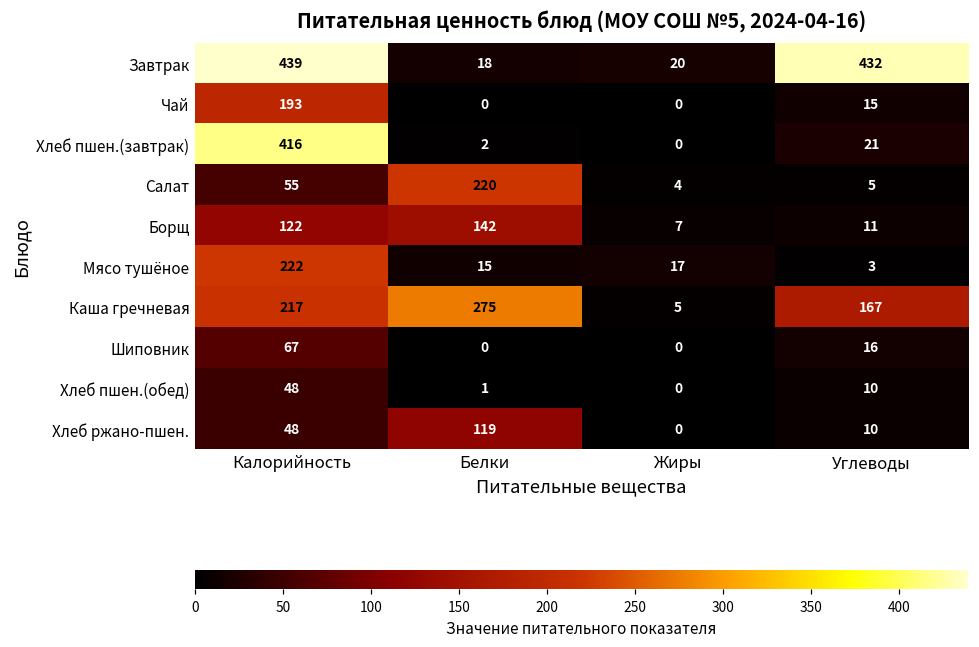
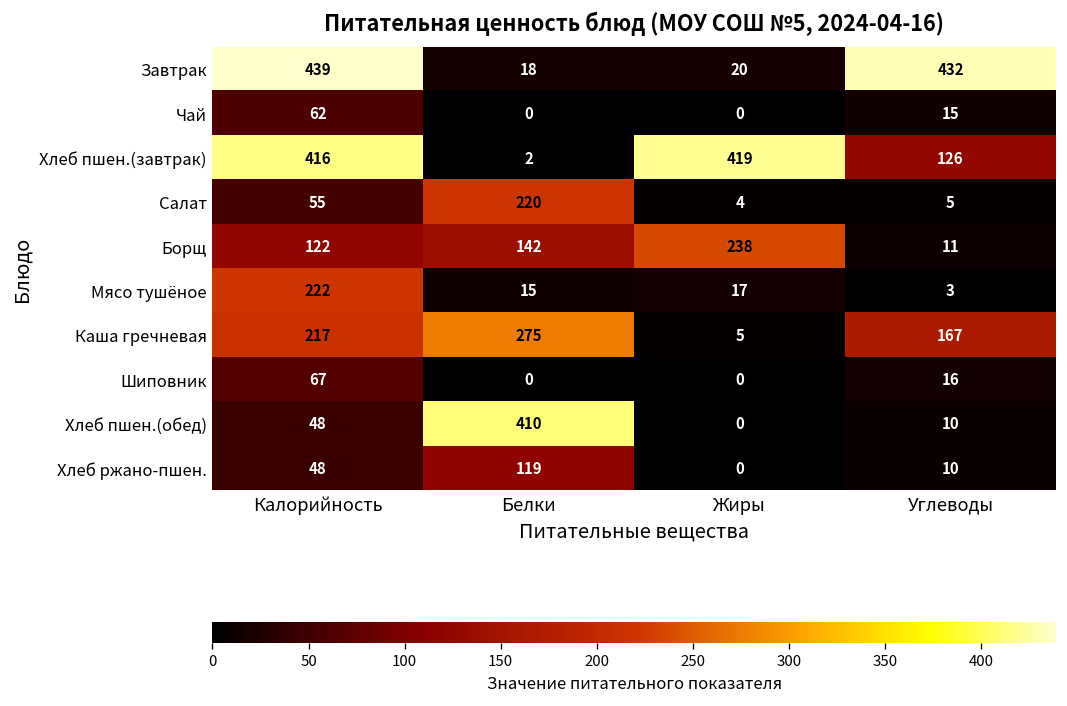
  {
    "Завтрак": {
      "Калорийность": 439,
      "Белки": 18,
      "Жиры": 20,
      "Углеводы": 432
    },
    "Чай": {
-     "Калорийность": 193,
+     "Калорийность": 62,
      "Белки": 0,
      "Жиры": 0,
      "Углеводы": 15
    },
    "Хлеб пшен.(завтрак)": {
      "Калорийность": 416,
      "Белки": 2,
-     "Жиры": 0,
-     "Углеводы": 21
+     "Жиры": 419,
+     "Углеводы": 126
    },
    "Салат": {
      "Калорийность": 55,
      "Белки": 220,
      "Жиры": 4,
      "Углеводы": 5
    },
    "Борщ": {
      "Калорийность": 122,
      "Белки": 142,
-     "Жиры": 7,
+     "Жиры": 238,
      "Углеводы": 11
    },
    "Мясо тушёное": {
      "Калорийность": 222,
      "Белки": 15,
      "Жиры": 17,
      "Углеводы": 3
    },
    "Каша гречневая": {
      "Калорийность": 217,
      "Белки": 275,
      "Жиры": 5,
      "Углеводы": 167
    },
    "Шиповник": {
      "Калорийность": 67,
      "Белки": 0,
      "Жиры": 0,
      "Углеводы": 16
    },
    "Хлеб пшен.(обед)": {
      "Калорийность": 48,
-     "Белки": 1,
+     "Белки": 410,
      "Жиры": 0,
      "Углеводы": 10
    },
    "Хлеб ржано-пшен.": {
      "Калорийность": 48,
      "Белки": 119,
      "Жиры": 0,
      "Углеводы": 10
    }
  }
